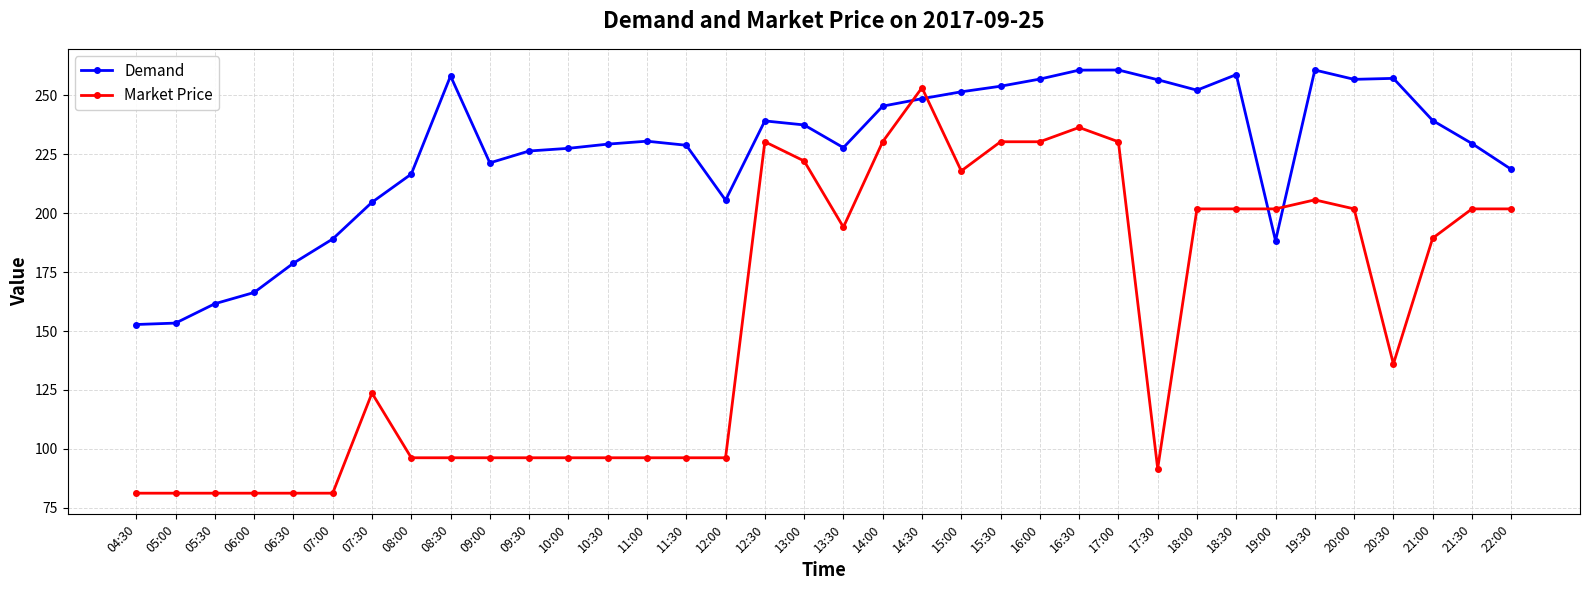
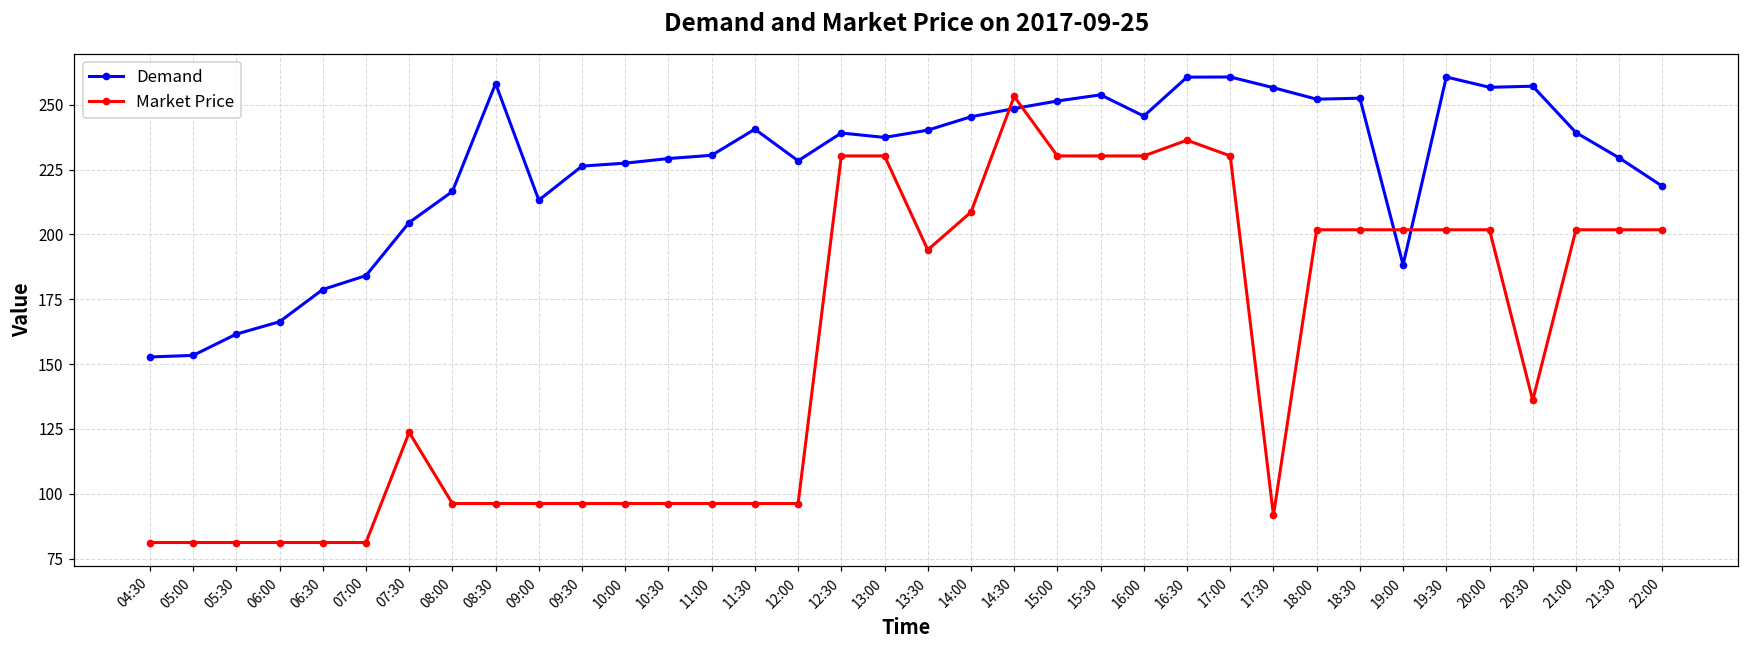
  {
    "Demand": {
      "04:30": 153,
      "05:00": 153,
      "05:30": 162,
      "06:00": 166,
      "06:30": 179,
-     "07:00": 189,
+     "07:00": 184,
      "07:30": 205,
      "08:00": 217,
      "08:30": 258,
-     "09:00": 221,
+     "09:00": 213,
      "09:30": 226,
      "10:00": 227,
      "10:30": 229,
      "11:00": 231,
-     "11:30": 229,
-     "12:00": 205,
+     "11:30": 241,
+     "12:00": 228,
      "12:30": 239,
      "13:00": 237,
-     "13:30": 228,
+     "13:30": 240,
      "14:00": 245,
      "14:30": 249,
      "15:00": 251,
      "15:30": 254,
-     "16:00": 257,
+     "16:00": 246,
      "16:30": 261,
      "17:00": 261,
      "17:30": 257,
      "18:00": 252,
-     "18:30": 259,
+     "18:30": 253,
      "19:00": 188,
      "19:30": 261,
      "20:00": 257,
      "20:30": 257,
      "21:00": 239,
      "21:30": 230,
      "22:00": 219
    },
    "Market Price": {
      "04:30": 81,
      "05:00": 81,
      "05:30": 81,
      "06:00": 81,
      "06:30": 81,
      "07:00": 81,
      "07:30": 124,
      "08:00": 96,
      "08:30": 96,
      "09:00": 96,
      "09:30": 96,
      "10:00": 96,
      "10:30": 96,
      "11:00": 96,
      "11:30": 96,
      "12:00": 96,
      "12:30": 230,
-     "13:00": 222,
+     "13:00": 230,
      "13:30": 194,
-     "14:00": 230,
+     "14:00": 209,
      "14:30": 253,
-     "15:00": 218,
+     "15:00": 230,
      "15:30": 230,
      "16:00": 230,
      "16:30": 236,
      "17:00": 230,
      "17:30": 92,
      "18:00": 202,
      "18:30": 202,
      "19:00": 202,
-     "19:30": 206,
+     "19:30": 202,
      "20:00": 202,
      "20:30": 136,
-     "21:00": 189,
+     "21:00": 202,
      "21:30": 202,
      "22:00": 202
    }
  }
